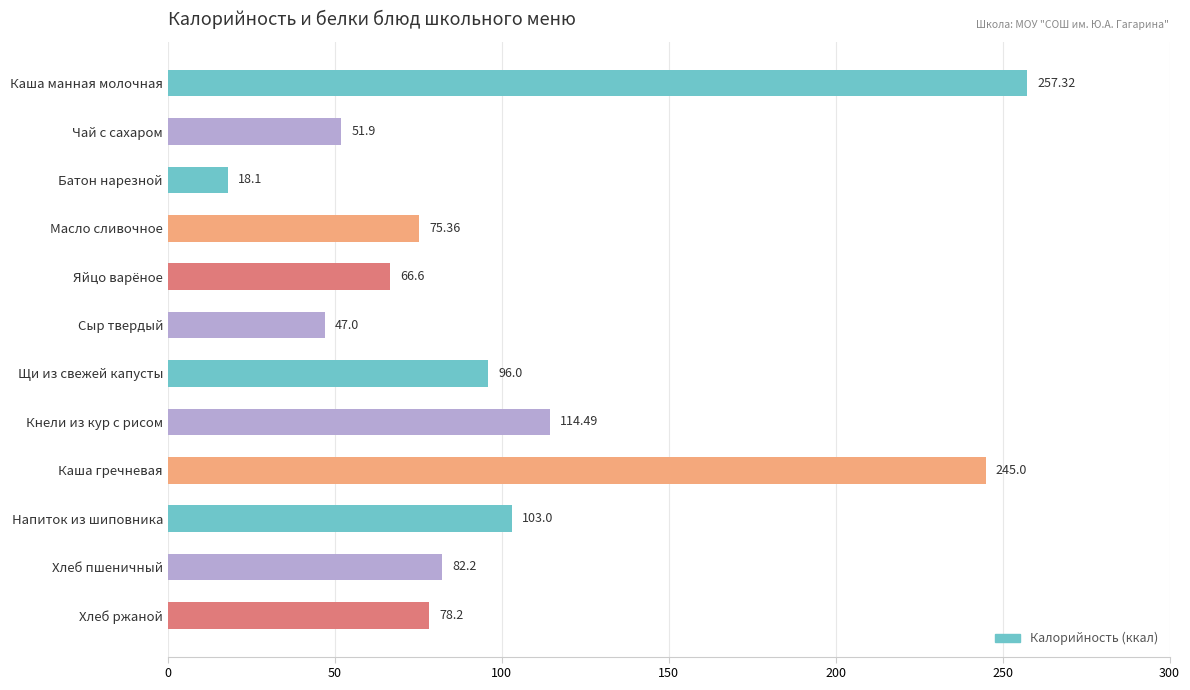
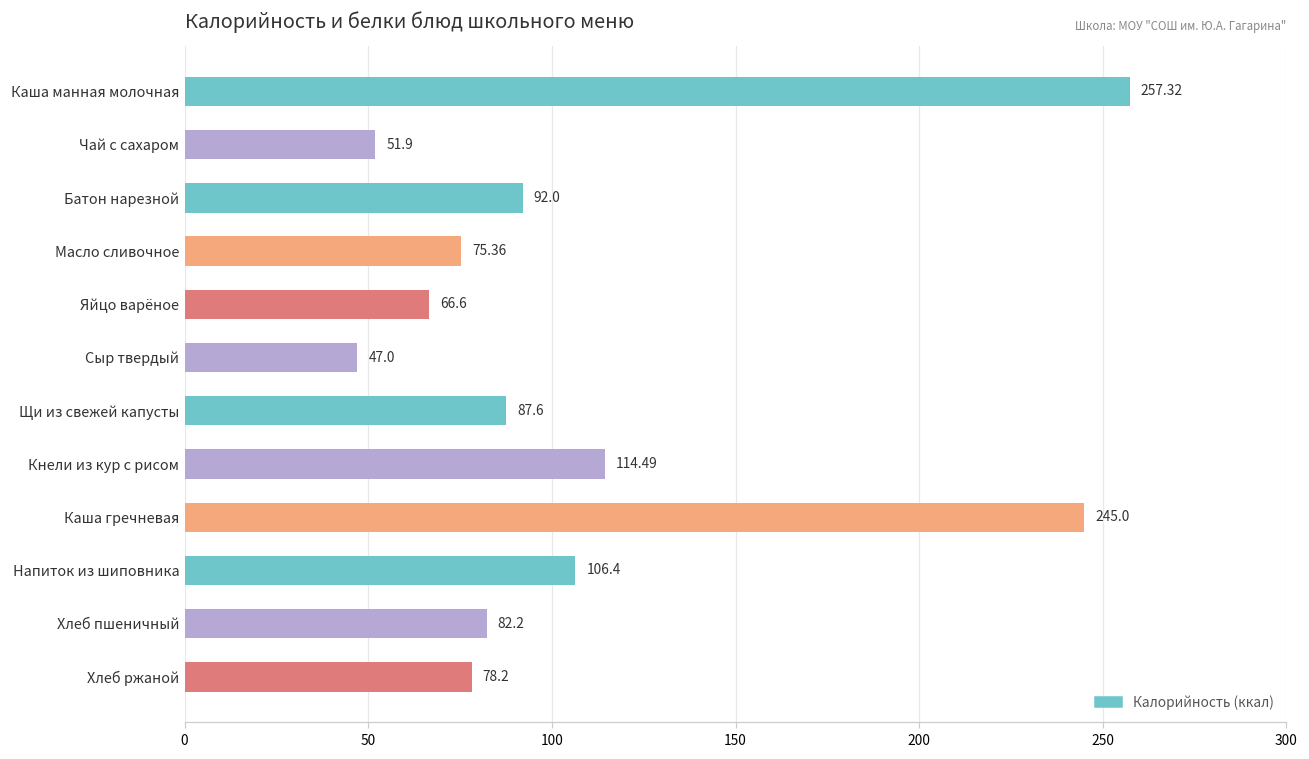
  {
    "Каша манная молочная": 257.32,
    "Чай с сахаром": 51.9,
-   "Батон нарезной": 18.1,
+   "Батон нарезной": 92.0,
    "Масло сливочное": 75.36,
    "Яйцо варёное": 66.6,
    "Сыр твердый": 47.0,
-   "Щи из свежей капусты": 96.0,
+   "Щи из свежей капусты": 87.6,
    "Кнели из кур с рисом": 114.49,
    "Каша гречневая": 245.0,
-   "Напиток из шиповника": 103.0,
+   "Напиток из шиповника": 106.4,
    "Хлеб пшеничный": 82.2,
    "Хлеб ржаной": 78.2
  }
